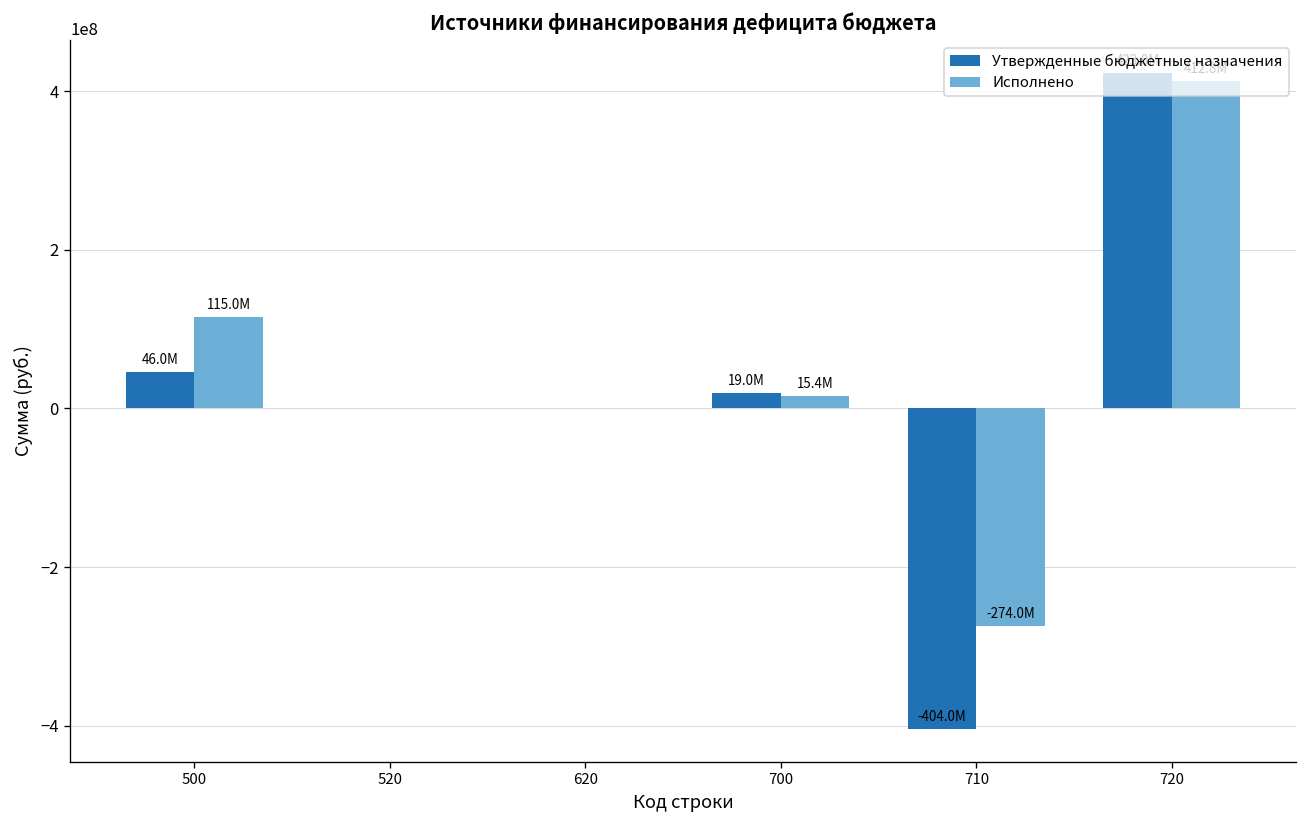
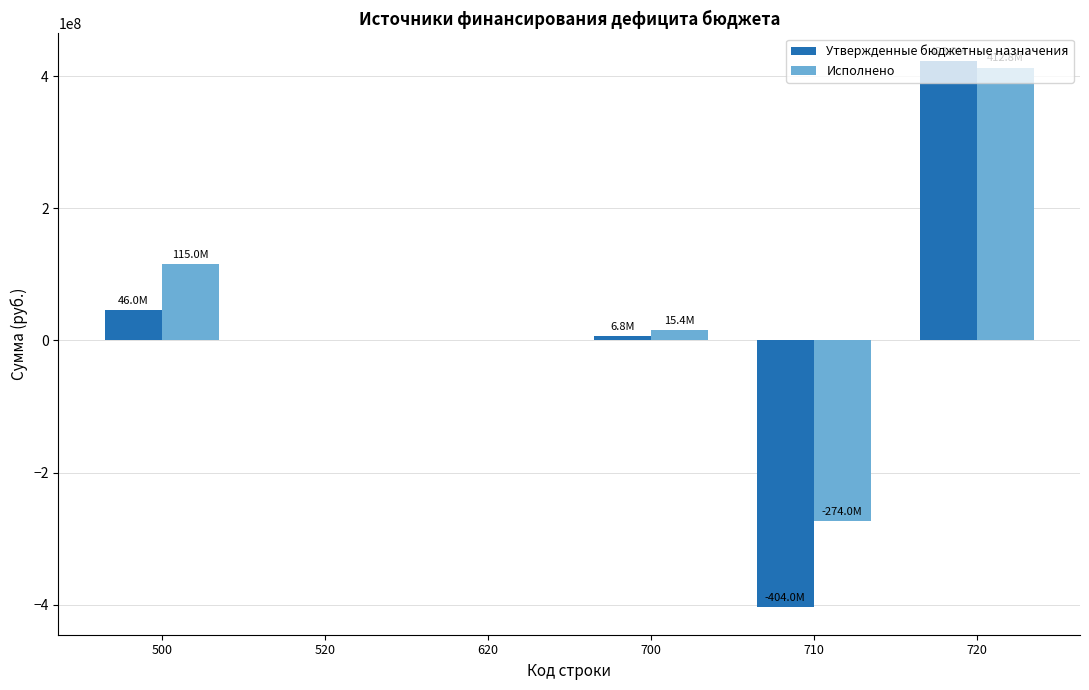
  {
    "Утвержденные бюджетные назначения": {
      "500": "46.0M",
-     "700": "19.0M",
+     "700": "6.8M",
      "710": "-404.0M"
    },
    "Исполнено": {
      "500": "115.0M",
      "700": "15.4M",
      "710": "-274.0M"
    }
  }
